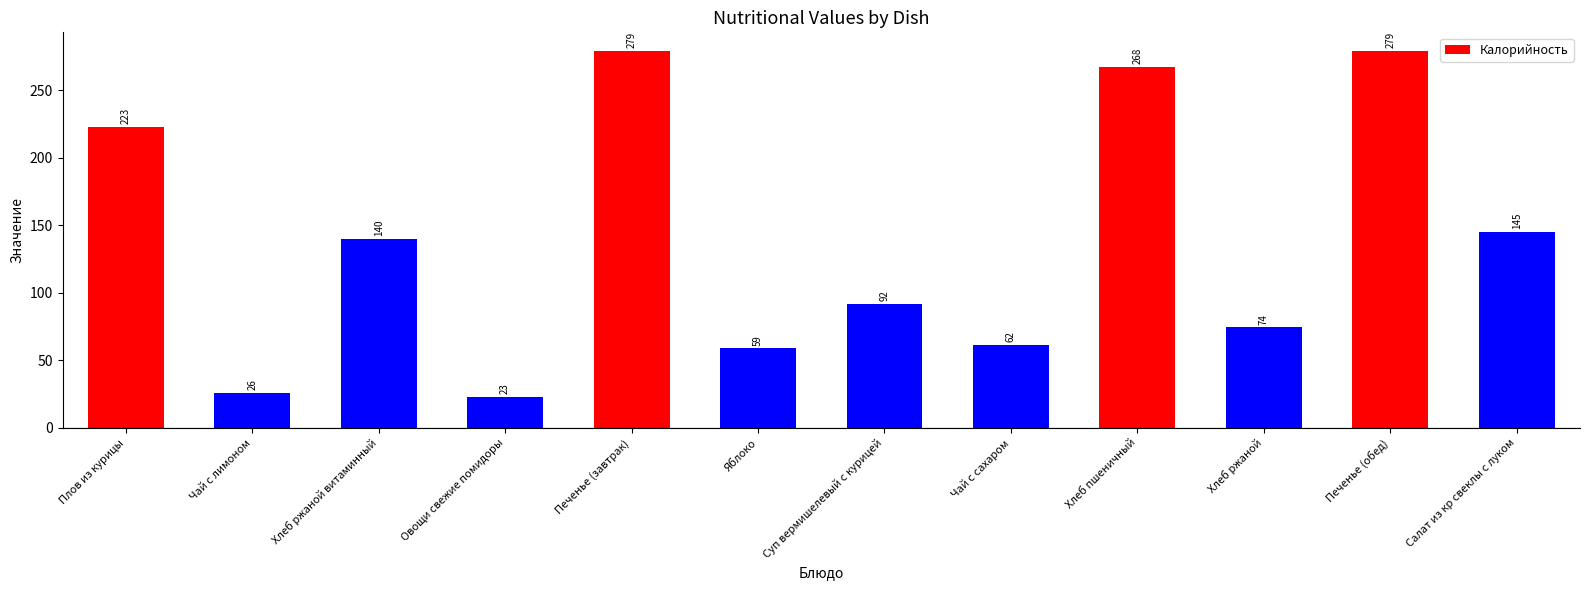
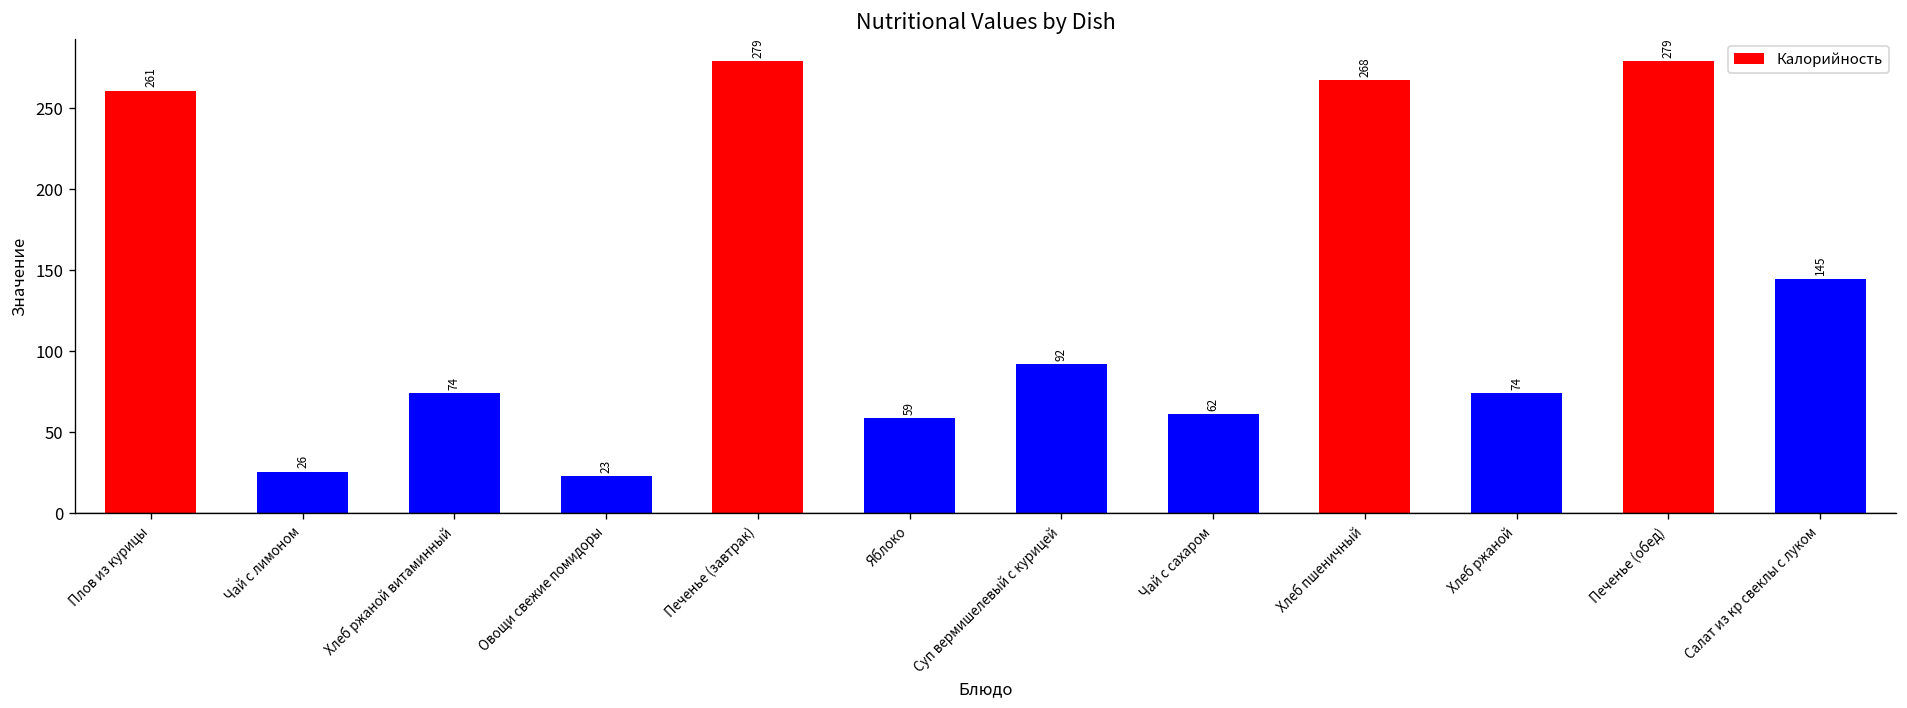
  {
-   "Плов из курицы": 223,
+   "Плов из курицы": 261,
    "Чай с лимоном": 26,
-   "Хлеб ржаной витаминный": 140,
+   "Хлеб ржаной витаминный": 74,
    "Овощи свежие помидоры": 23,
    "Печенье (завтрак)": 279,
    "Яблоко": 59,
    "Суп вермишелевый с курицей": 92,
    "Чай с сахаром": 62,
    "Хлеб пшеничный": 268,
    "Хлеб ржаной": 74,
    "Печенье (обед)": 279,
    "Салат из кр свеклы с луком": 145
  }
